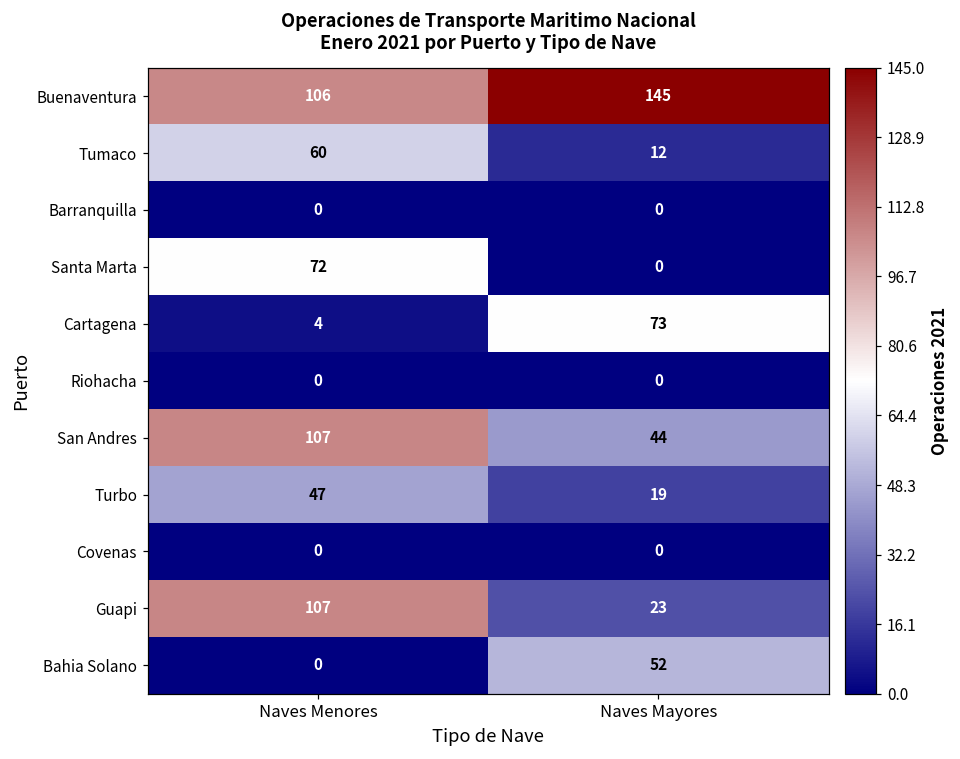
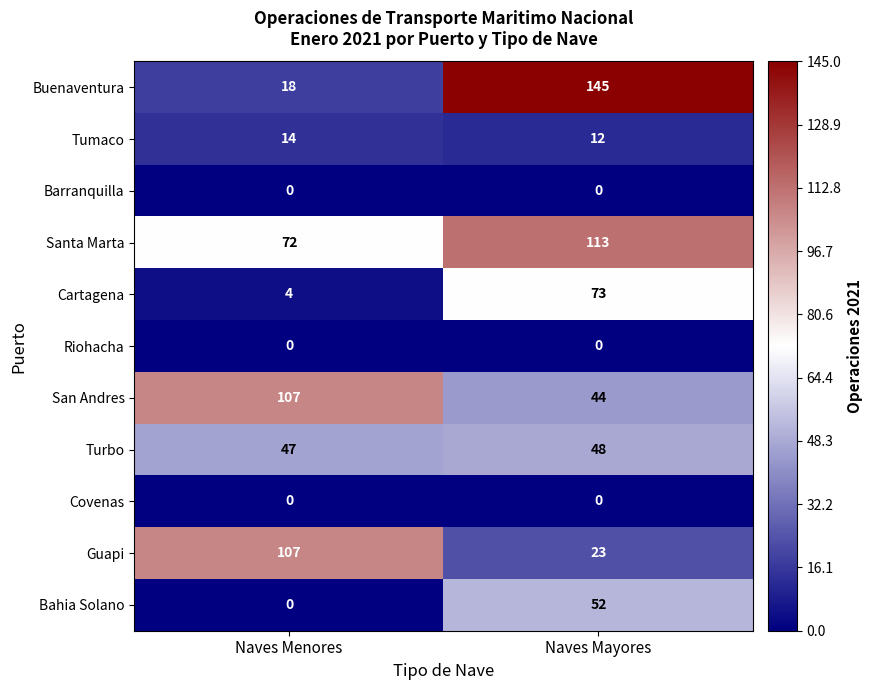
  {
    "Buenaventura": {
-     "Naves Menores": 106,
+     "Naves Menores": 18,
      "Naves Mayores": 145
    },
    "Tumaco": {
-     "Naves Menores": 60,
+     "Naves Menores": 14,
      "Naves Mayores": 12
    },
    "Barranquilla": {
      "Naves Menores": 0,
      "Naves Mayores": 0
    },
    "Santa Marta": {
      "Naves Menores": 72,
-     "Naves Mayores": 0
+     "Naves Mayores": 113
    },
    "Cartagena": {
      "Naves Menores": 4,
      "Naves Mayores": 73
    },
    "Riohacha": {
      "Naves Menores": 0,
      "Naves Mayores": 0
    },
    "San Andres": {
      "Naves Menores": 107,
      "Naves Mayores": 44
    },
    "Turbo": {
      "Naves Menores": 47,
-     "Naves Mayores": 19
+     "Naves Mayores": 48
    },
    "Covenas": {
      "Naves Menores": 0,
      "Naves Mayores": 0
    },
    "Guapi": {
      "Naves Menores": 107,
      "Naves Mayores": 23
    },
    "Bahia Solano": {
      "Naves Menores": 0,
      "Naves Mayores": 52
    }
  }
